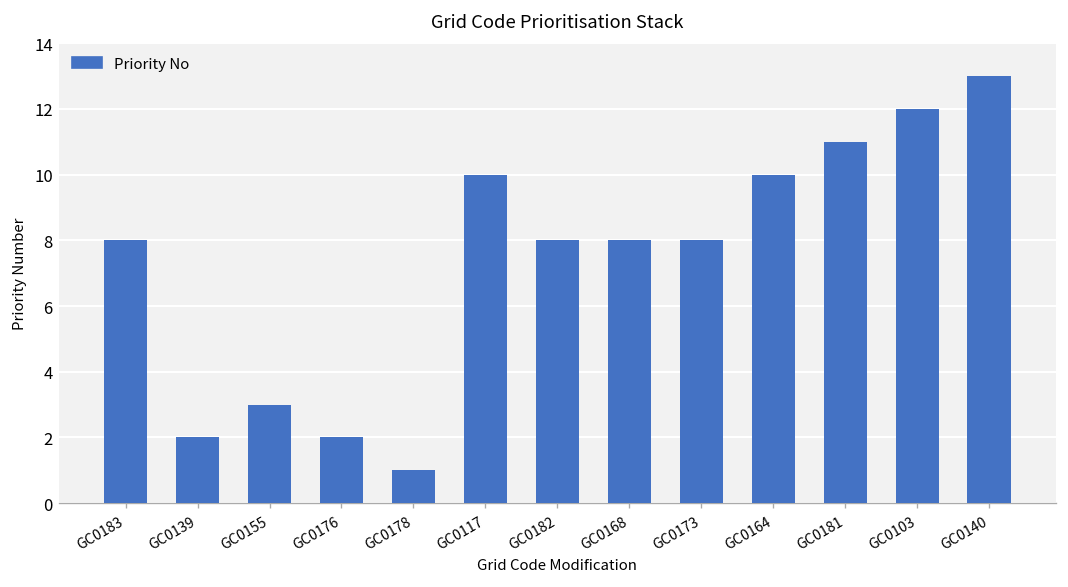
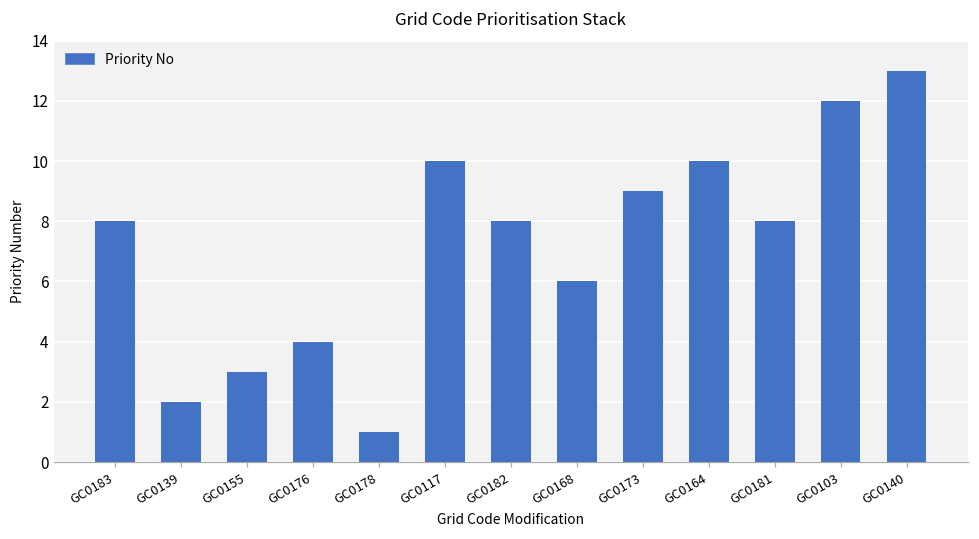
  {
    "GC0183": 8,
    "GC0139": 2,
    "GC0155": 3,
-   "GC0176": 2,
+   "GC0176": 4,
    "GC0178": 1,
    "GC0117": 10,
    "GC0182": 8,
-   "GC0168": 8,
-   "GC0173": 8,
+   "GC0168": 6,
+   "GC0173": 9,
    "GC0164": 10,
-   "GC0181": 11,
+   "GC0181": 8,
    "GC0103": 12,
    "GC0140": 13
  }
